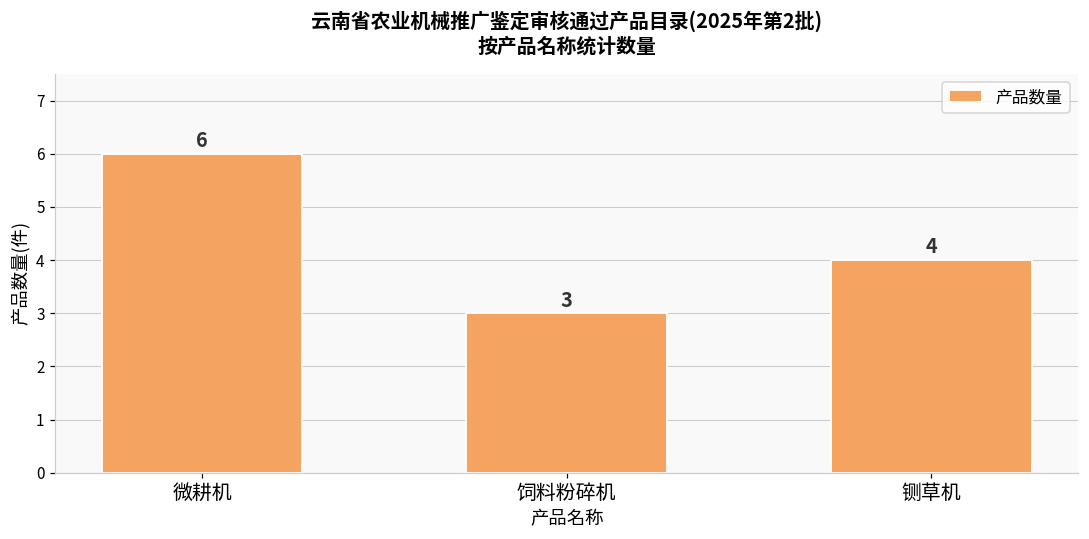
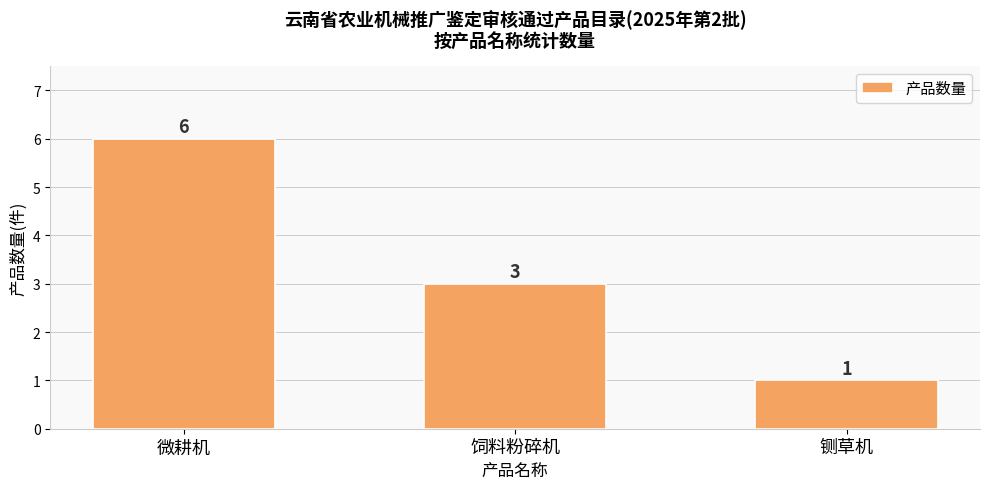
  {
    "微耕机": 6,
    "饲料粉碎机": 3,
-   "铡草机": 4
+   "铡草机": 1
  }
